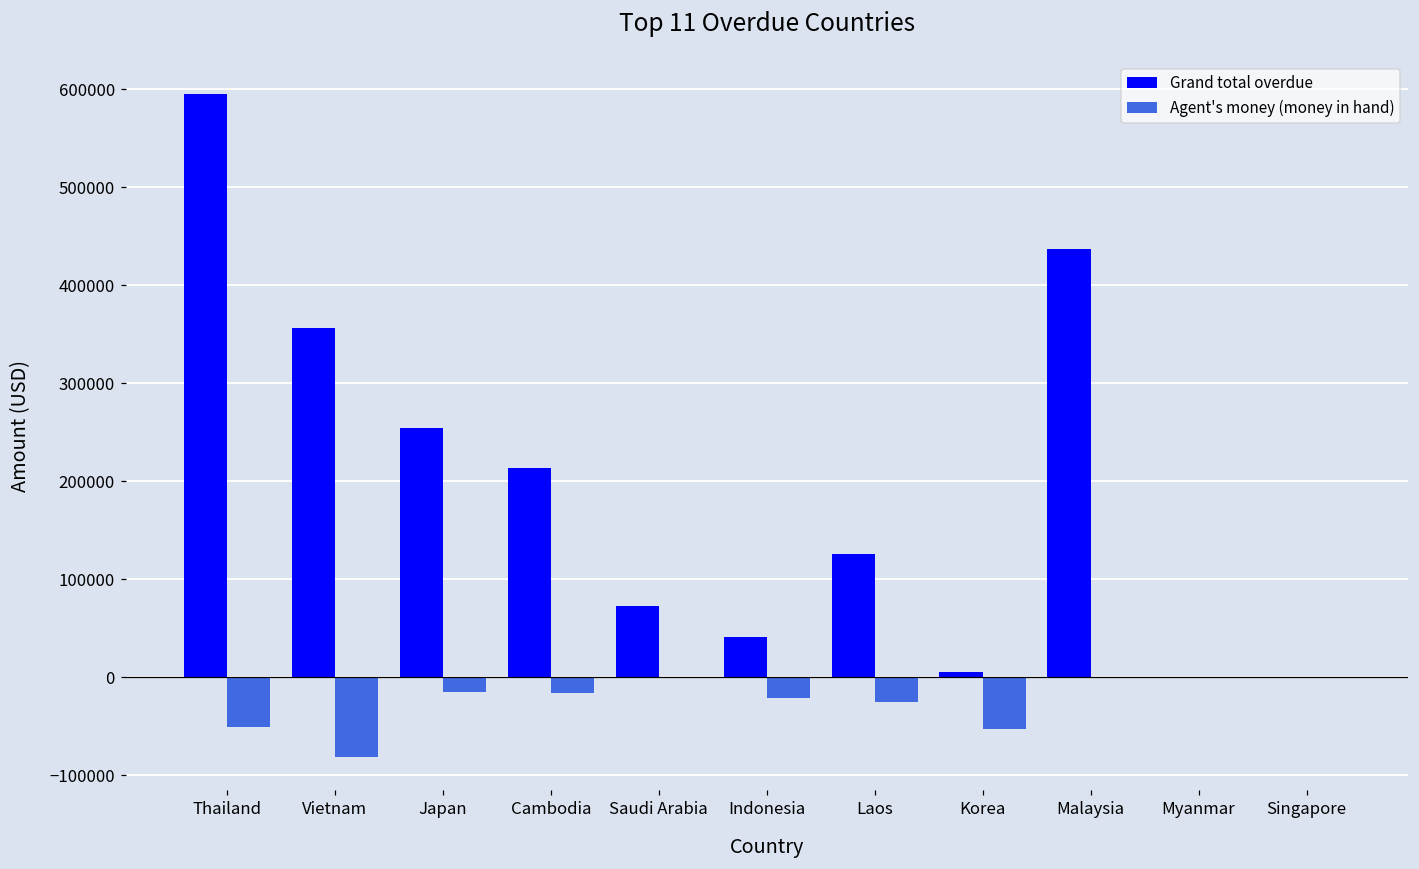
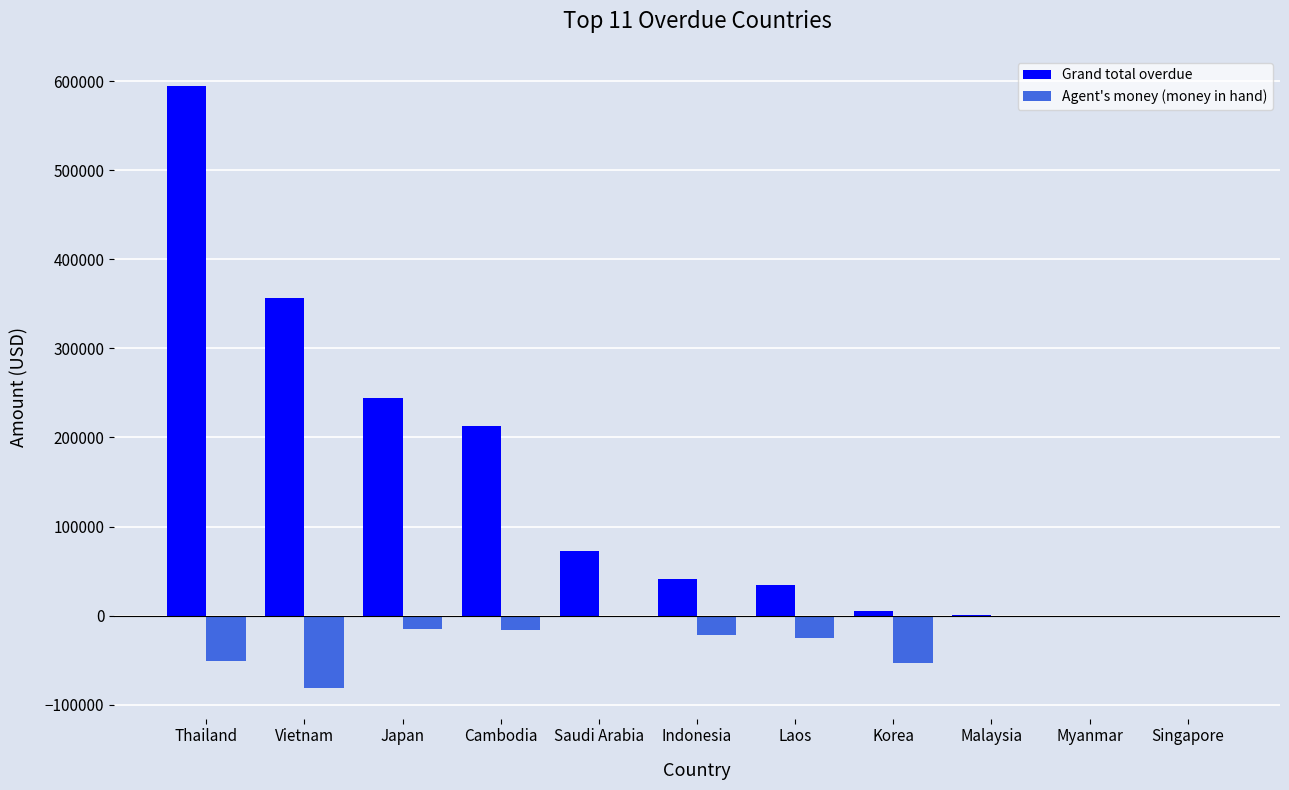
  {
    "Grand total overdue": {
      "Thailand": 590000,
      "Vietnam": 360000,
-     "Japan": 250000,
+     "Japan": 240000,
      "Cambodia": 210000,
      "Saudi Arabia": 70000,
      "Indonesia": 40000,
-     "Laos": 130000,
+     "Laos": 30000,
      "Korea": 10000,
-     "Malaysia": 440000,
+     "Malaysia": 0,
      "Myanmar": 0,
      "Singapore": 0
    },
    "Agent's money (money in hand)": {
      "Thailand": -50000,
      "Vietnam": -80000,
      "Japan": -20000,
      "Cambodia": -20000,
      "Saudi Arabia": 0,
      "Indonesia": -20000,
      "Laos": -20000,
      "Korea": -50000,
      "Myanmar": 0,
      "Singapore": 0
    }
  }
